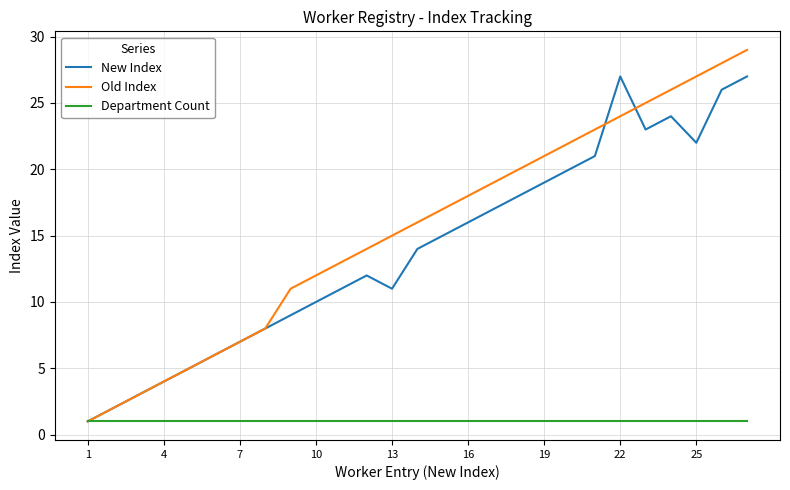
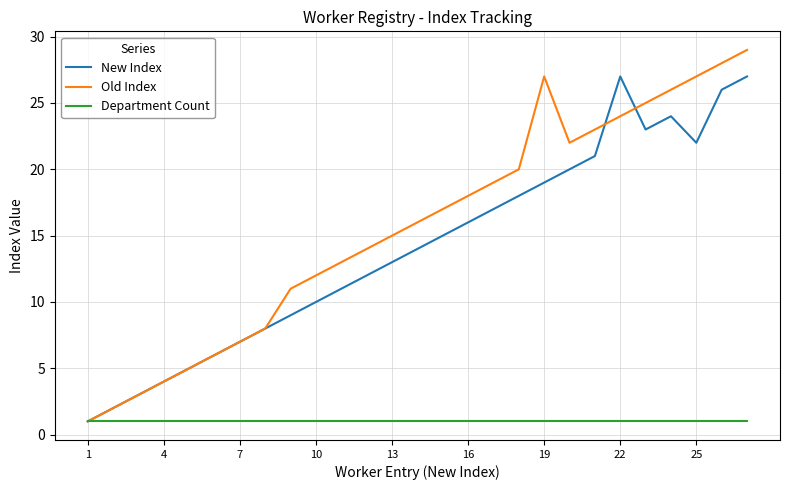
  {
    "New Index": {
      "10": 10,
-     "13": 11,
+     "13": 13,
      "16": 16,
      "19": 19,
      "22": 27,
      "25": 22
    },
    "Old Index": {
      "10": 12,
      "13": 15,
      "16": 18,
-     "19": 21,
+     "19": 27,
      "22": 24,
      "25": 27
    },
    "Department Count": {
      "4": 1,
      "7": 1,
      "10": 1,
      "13": 1,
      "16": 1,
      "19": 1,
      "22": 1,
      "25": 1
    }
  }
